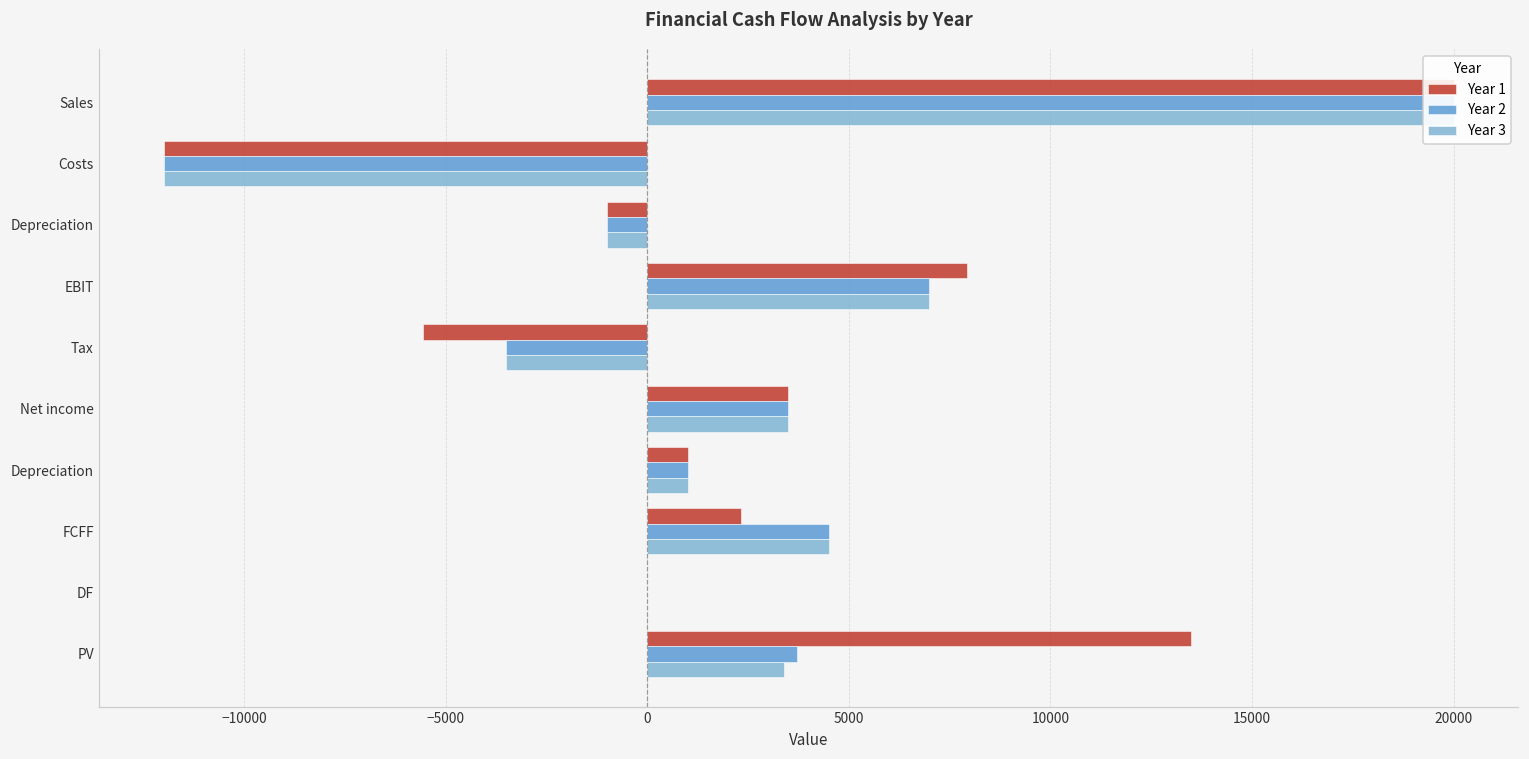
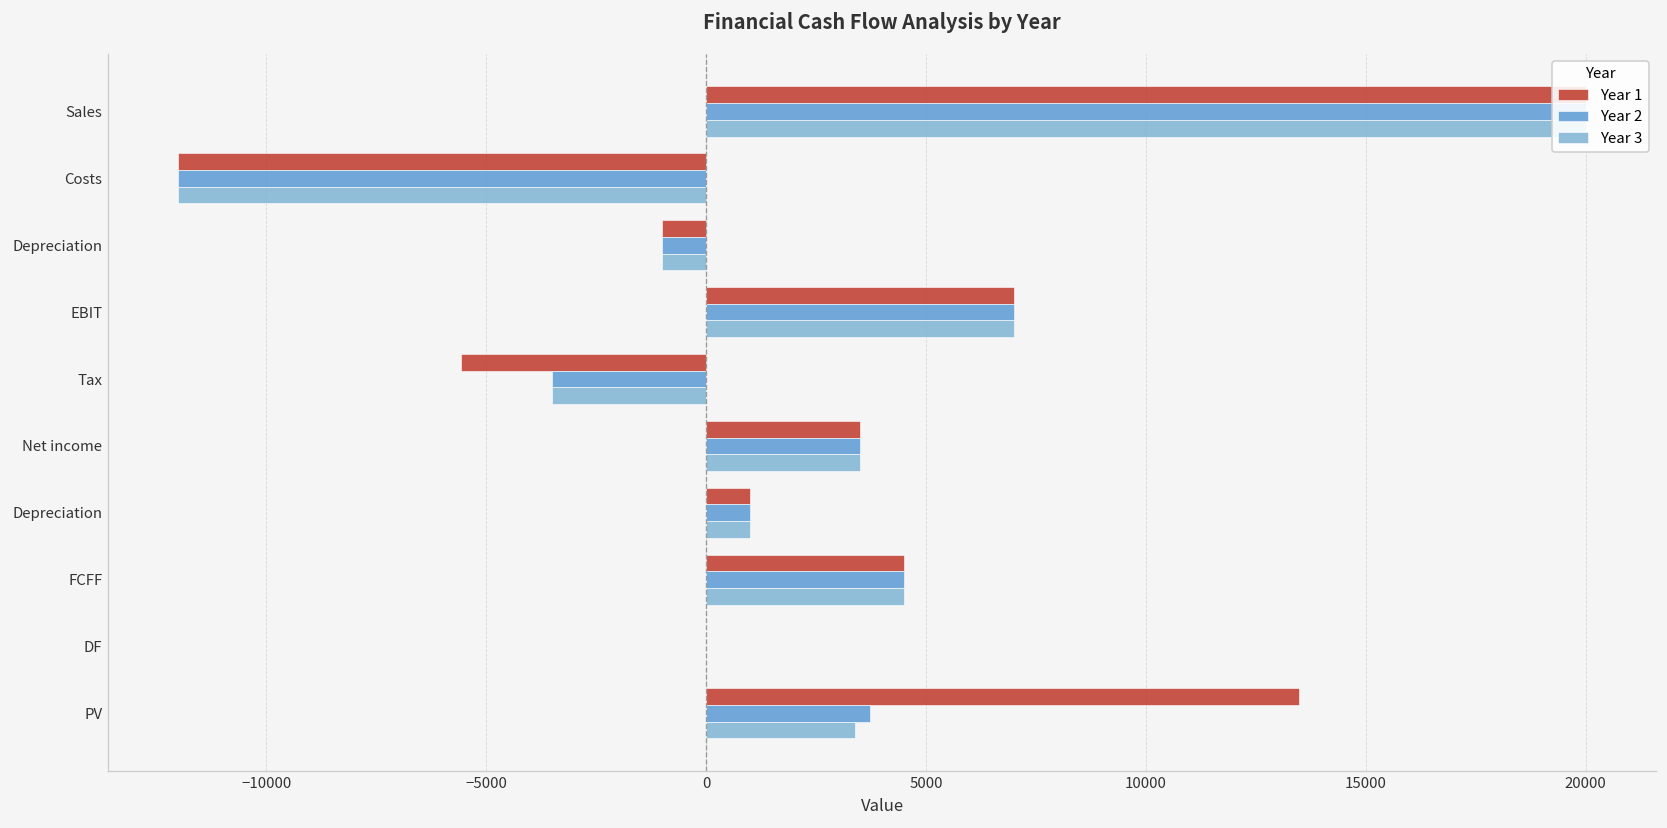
  {
    "Year 1": {
      "Costs": -12000,
-     "EBIT": 7900,
+     "EBIT": 7000,
      "Tax": -5600,
      "Net income": 3500,
-     "FCFF": 2300,
+     "FCFF": 4500,
      "PV": 13500
    }
  }
